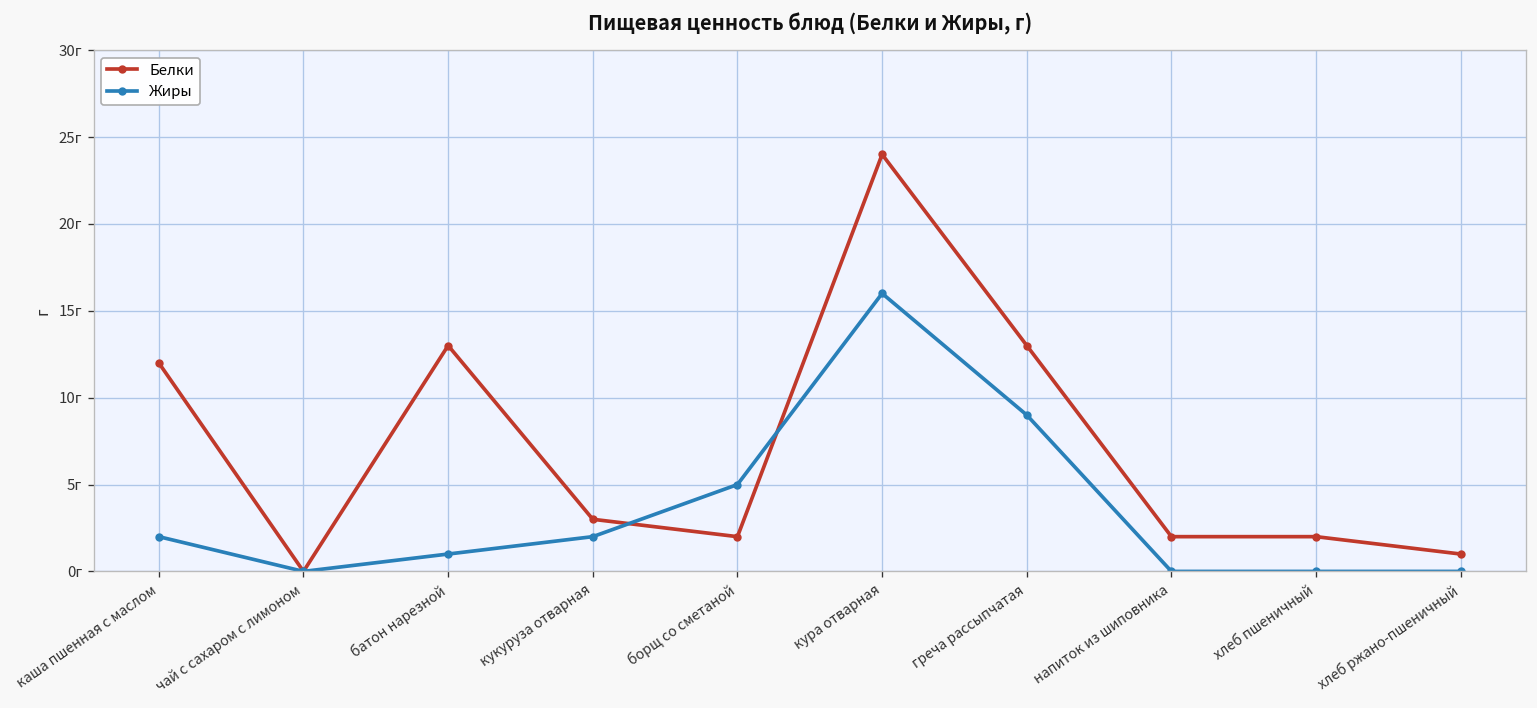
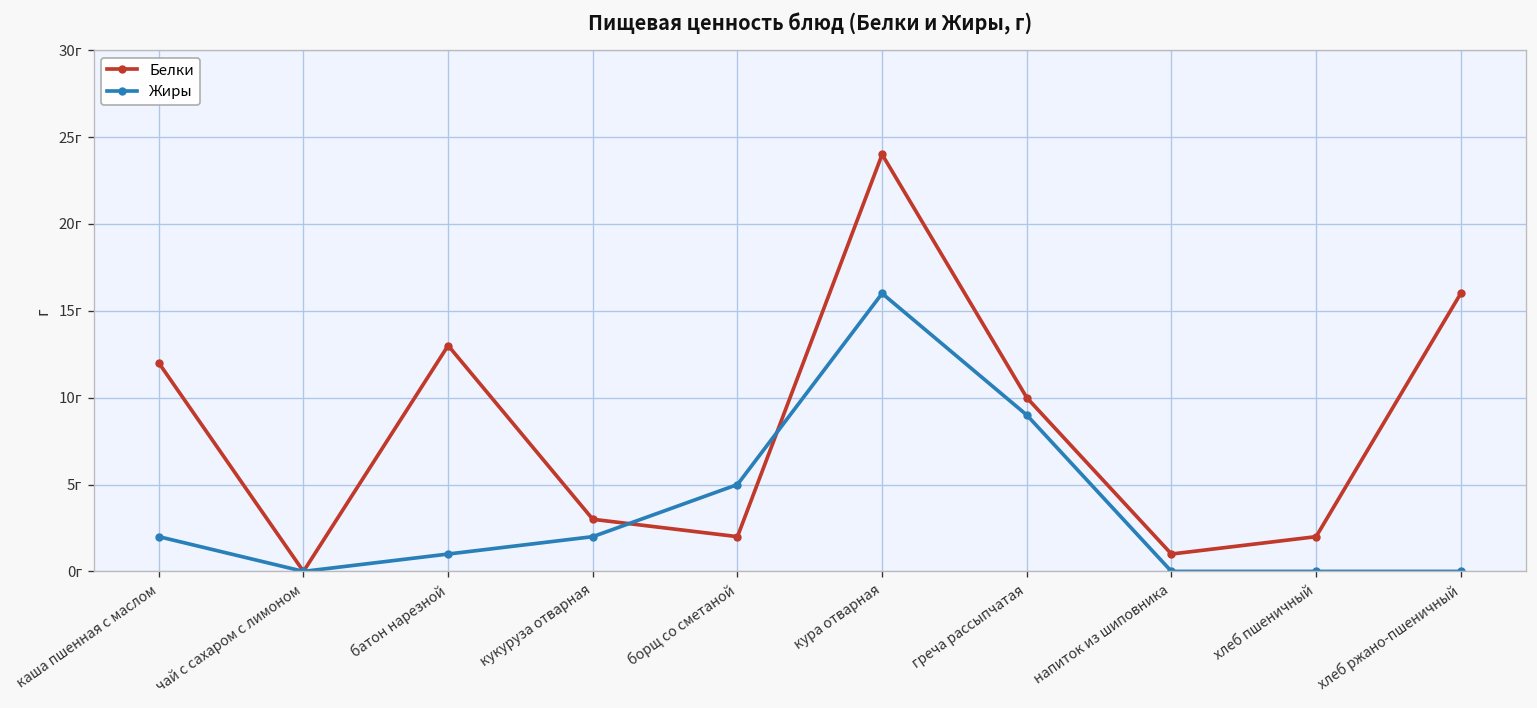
  {
    "Белки": {
      "каша пшенная с маслом": "12г",
      "батон нарезной": "13г",
      "кукуруза отварная": "3г",
      "борщ со сметаной": "2г",
      "кура отварная": "24г",
-     "греча рассыпчатая": "13г",
-     "напиток из шиповника": "2г",
+     "греча рассыпчатая": "10г",
+     "напиток из шиповника": "1г",
      "хлеб пшеничный": "2г",
-     "хлеб ржано-пшеничный": "1г"
+     "хлеб ржано-пшеничный": "16г"
    },
    "Жиры": {
      "каша пшенная с маслом": "2г",
      "батон нарезной": "1г",
      "кукуруза отварная": "2г",
      "борщ со сметаной": "5г",
      "кура отварная": "16г",
      "греча рассыпчатая": "9г",
      "напиток из шиповника": "0г",
      "хлеб пшеничный": "0г",
      "хлеб ржано-пшеничный": "0г"
    }
  }
